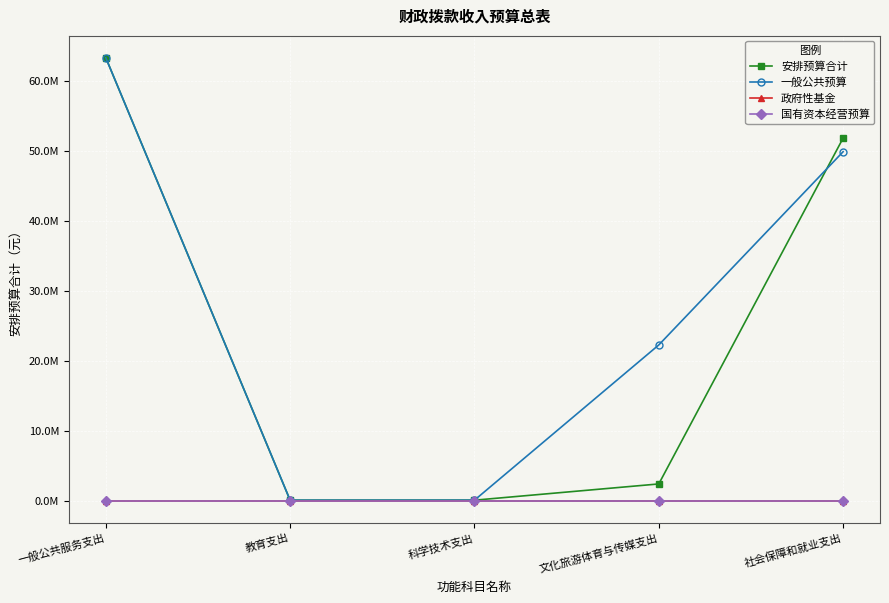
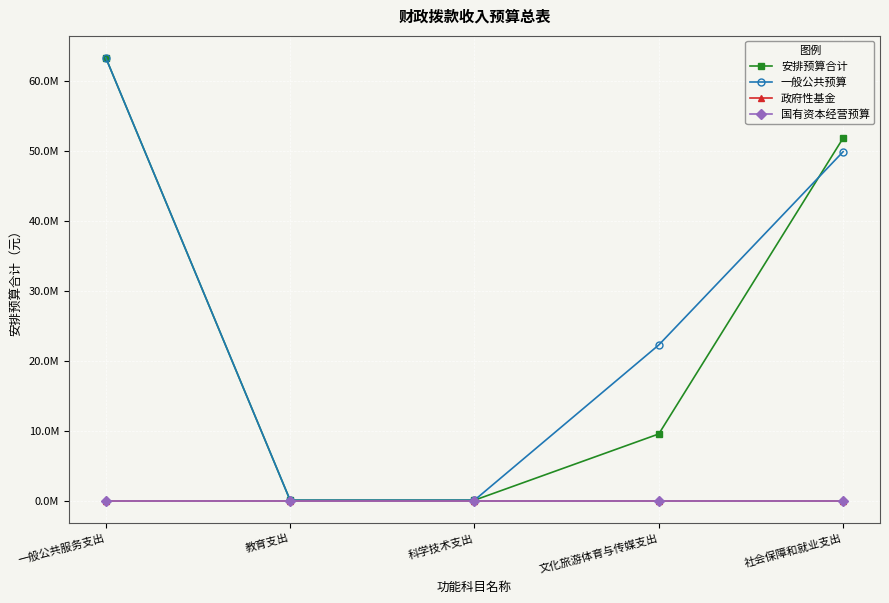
  {
    "安排预算合计": {
-     "文化旅游体育与传媒支出": 2000000,
+     "文化旅游体育与传媒支出": 10000000,
      "社会保障和就业支出": 52000000
    },
    "一般公共预算": {
      "文化旅游体育与传媒支出": 22000000,
      "社会保障和就业支出": 50000000
    },
    "国有资本经营预算": {
      "一般公共服务支出": 0,
      "文化旅游体育与传媒支出": 0,
      "社会保障和就业支出": 0
    }
  }
